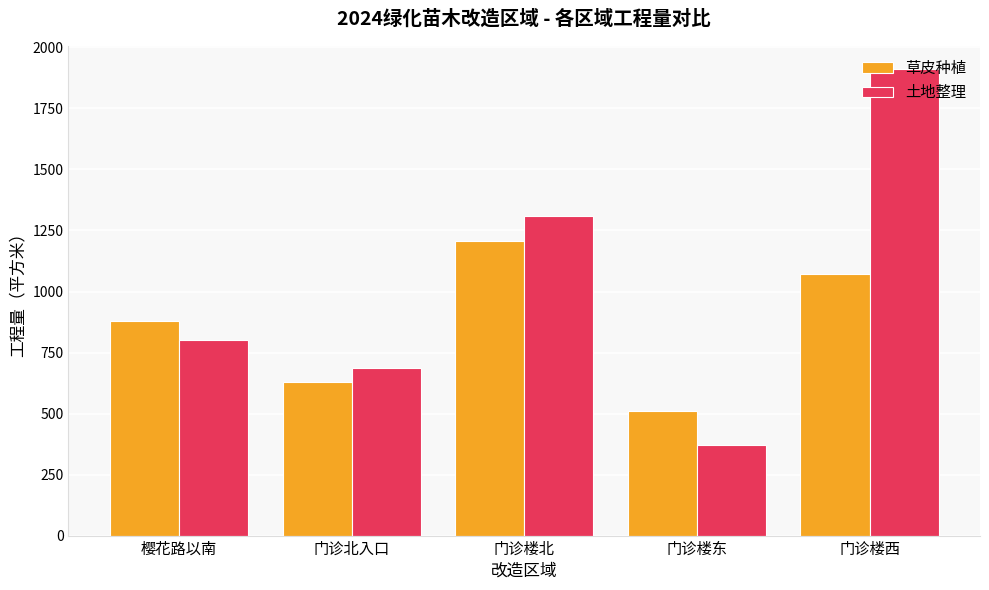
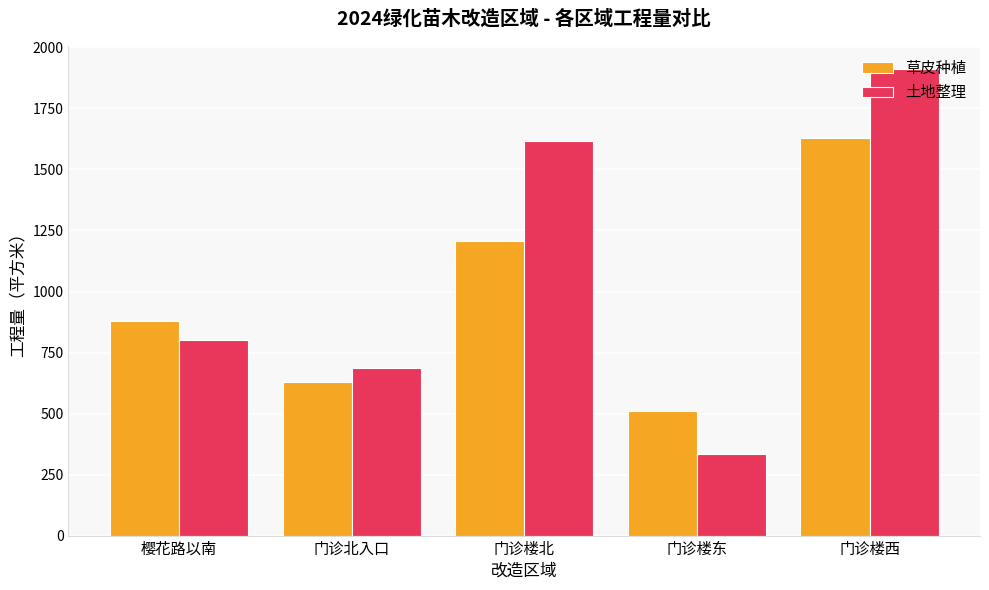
  {
    "草皮种植": {
      "樱花路以南": 880,
      "门诊北入口": 630,
      "门诊楼北": 1210,
      "门诊楼东": 510,
-     "门诊楼西": 1070
+     "门诊楼西": 1630
    },
    "土地整理": {
      "樱花路以南": 800,
      "门诊北入口": 690,
-     "门诊楼北": 1310,
-     "门诊楼东": 370,
+     "门诊楼北": 1620,
+     "门诊楼东": 330,
      "门诊楼西": 1910
    }
  }
